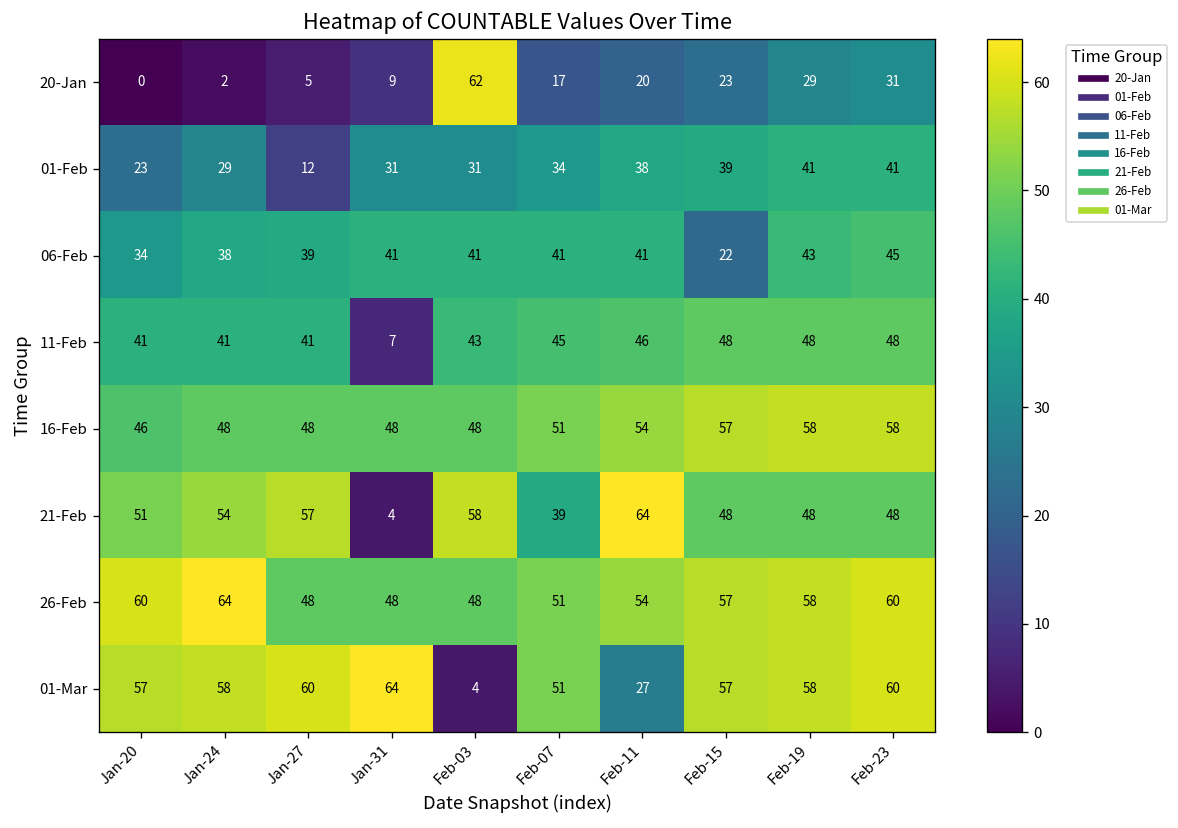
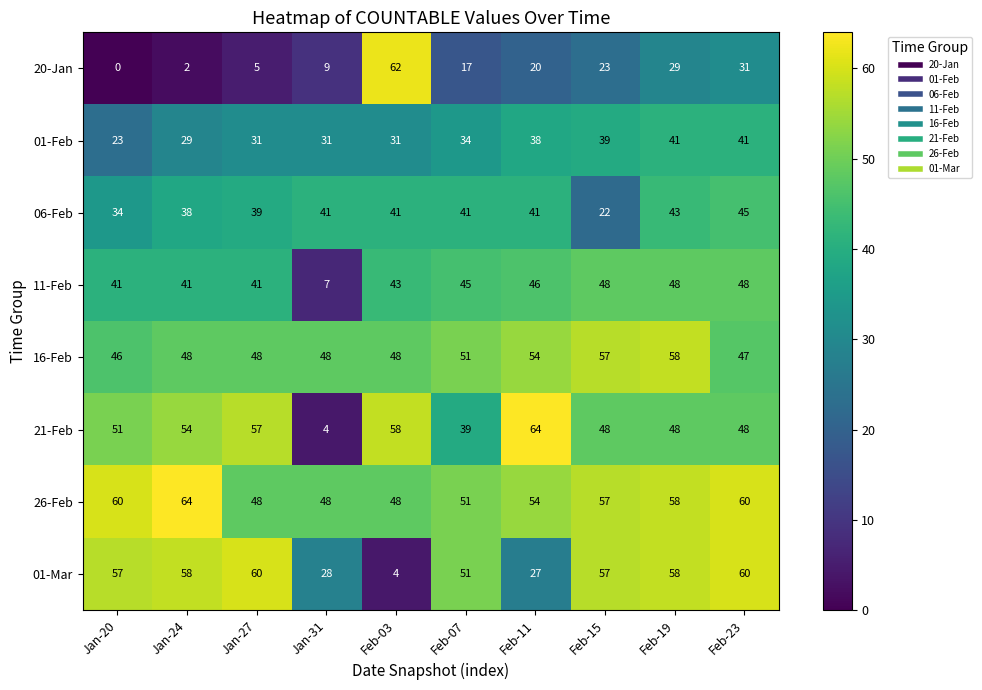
  {
    "20-Jan": {
      "Jan-20": 0,
      "Jan-24": 2,
      "Jan-27": 5,
      "Jan-31": 9,
      "Feb-03": 62,
      "Feb-07": 17,
      "Feb-11": 20,
      "Feb-15": 23,
      "Feb-19": 29,
      "Feb-23": 31
    },
    "01-Feb": {
      "Jan-20": 23,
      "Jan-24": 29,
-     "Jan-27": 12,
+     "Jan-27": 31,
      "Jan-31": 31,
      "Feb-03": 31,
      "Feb-07": 34,
      "Feb-11": 38,
      "Feb-15": 39,
      "Feb-19": 41,
      "Feb-23": 41
    },
    "06-Feb": {
      "Jan-20": 34,
      "Jan-24": 38,
      "Jan-27": 39,
      "Jan-31": 41,
      "Feb-03": 41,
      "Feb-07": 41,
      "Feb-11": 41,
      "Feb-15": 22,
      "Feb-19": 43,
      "Feb-23": 45
    },
    "11-Feb": {
      "Jan-20": 41,
      "Jan-24": 41,
      "Jan-27": 41,
      "Jan-31": 7,
      "Feb-03": 43,
      "Feb-07": 45,
      "Feb-11": 46,
      "Feb-15": 48,
      "Feb-19": 48,
      "Feb-23": 48
    },
    "16-Feb": {
      "Jan-20": 46,
      "Jan-24": 48,
      "Jan-27": 48,
      "Jan-31": 48,
      "Feb-03": 48,
      "Feb-07": 51,
      "Feb-11": 54,
      "Feb-15": 57,
      "Feb-19": 58,
-     "Feb-23": 58
+     "Feb-23": 47
    },
    "21-Feb": {
      "Jan-20": 51,
      "Jan-24": 54,
      "Jan-27": 57,
      "Jan-31": 4,
      "Feb-03": 58,
      "Feb-07": 39,
      "Feb-11": 64,
      "Feb-15": 48,
      "Feb-19": 48,
      "Feb-23": 48
    },
    "26-Feb": {
      "Jan-20": 60,
      "Jan-24": 64,
      "Jan-27": 48,
      "Jan-31": 48,
      "Feb-03": 48,
      "Feb-07": 51,
      "Feb-11": 54,
      "Feb-15": 57,
      "Feb-19": 58,
      "Feb-23": 60
    },
    "01-Mar": {
      "Jan-20": 57,
      "Jan-24": 58,
      "Jan-27": 60,
-     "Jan-31": 64,
+     "Jan-31": 28,
      "Feb-03": 4,
      "Feb-07": 51,
      "Feb-11": 27,
      "Feb-15": 57,
      "Feb-19": 58,
      "Feb-23": 60
    }
  }
